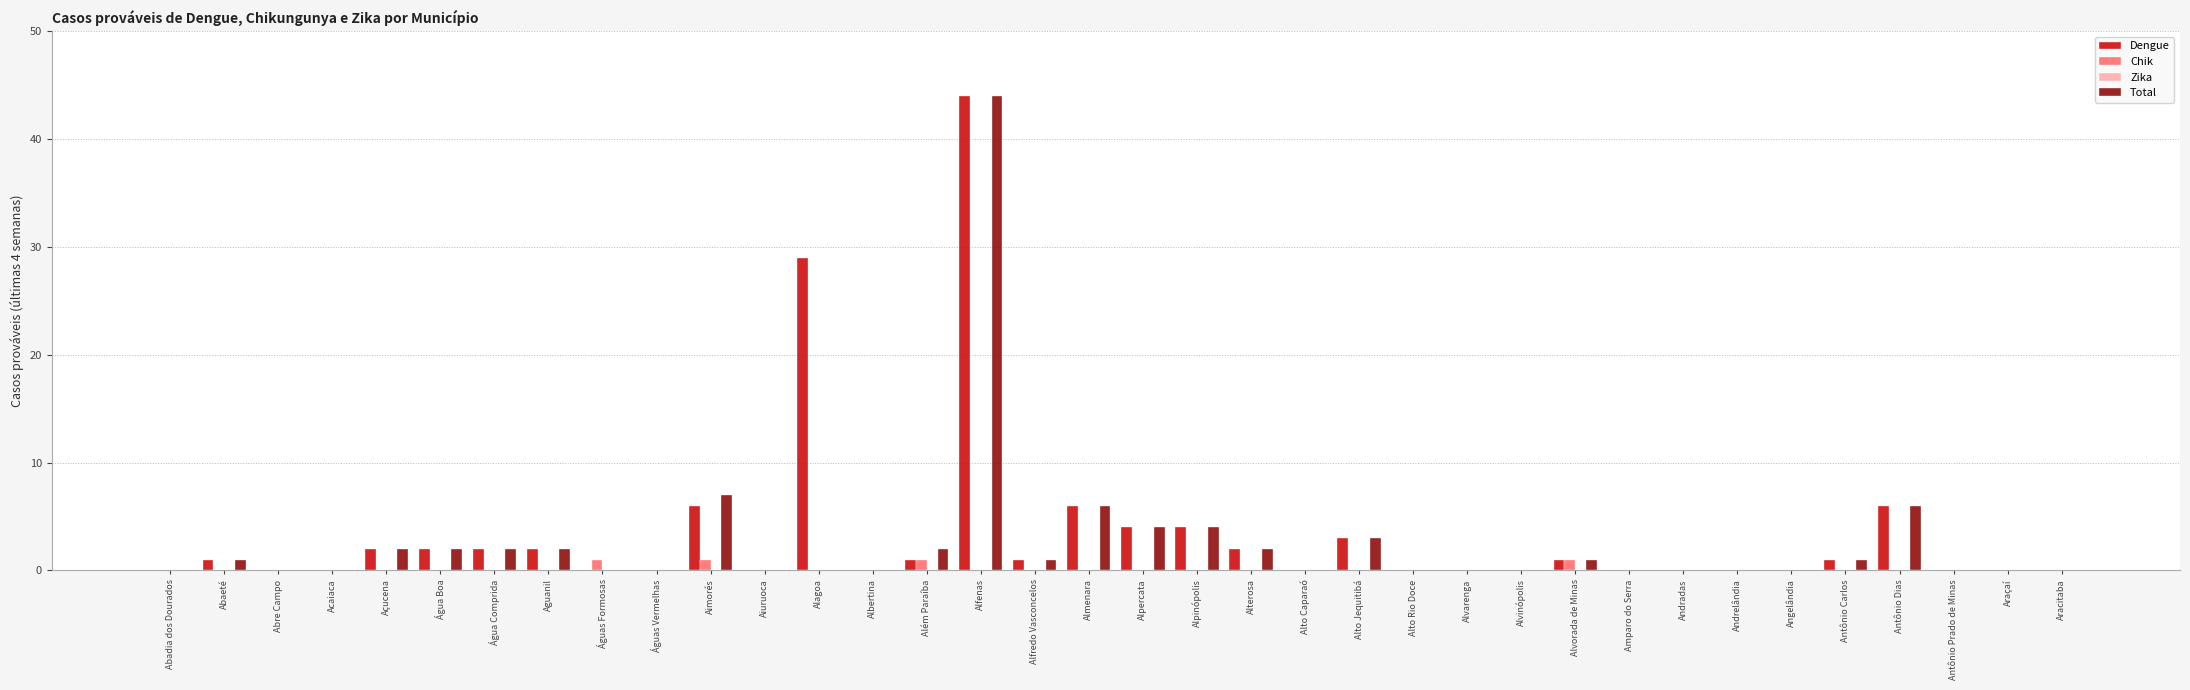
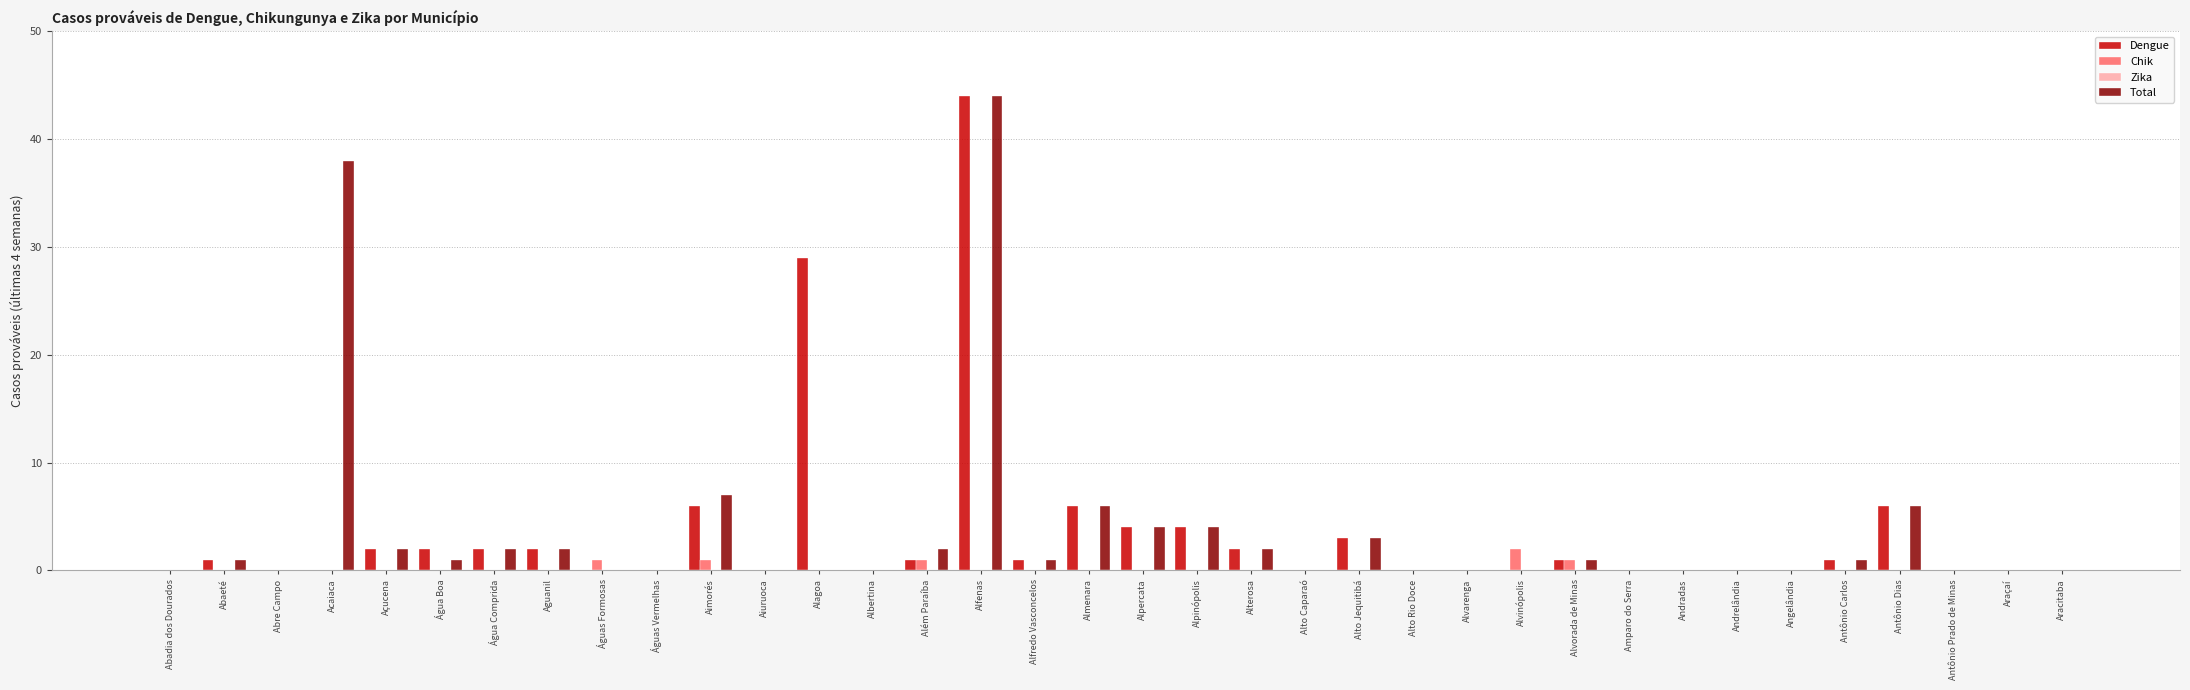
  {
    "Dengue": {
      "Abadia dos Dourados": 0,
      "Abaeté": 1,
      "Abre Campo": 0,
      "Acaiaca": 0,
      "Açucena": 2,
      "Água Boa": 2,
      "Água Comprida": 2,
      "Aguanil": 2,
      "Águas Formosas": 0,
      "Águas Vermelhas": 0,
      "Aimorés": 6,
      "Aiuruoca": 0,
      "Alagoa": 29,
      "Albertina": 0,
      "Além Paraíba": 1,
      "Alfenas": 44,
      "Alfredo Vasconcelos": 1,
      "Almenara": 6,
      "Alpercata": 4,
      "Alpinópolis": 4,
      "Alterosa": 2,
      "Alto Caparaó": 0,
      "Alto Jequitibá": 3,
      "Alto Rio Doce": 0,
      "Alvarenga": 0,
      "Alvinópolis": 0,
      "Alvorada de Minas": 1,
      "Amparo do Serra": 0,
      "Andradas": 0,
      "Andrelândia": 0,
      "Angelândia": 0,
      "Antônio Carlos": 1,
      "Antônio Dias": 6,
      "Antônio Prado de Minas": 0,
      "Araçaí": 0,
      "Aracitaba": 0
    },
    "Chik": {
      "Abadia dos Dourados": 0,
      "Abaeté": 0,
      "Abre Campo": 0,
      "Acaiaca": 0,
      "Açucena": 0,
      "Água Boa": 0,
      "Água Comprida": 0,
      "Aguanil": 0,
      "Águas Formosas": 1,
      "Águas Vermelhas": 0,
      "Aimorés": 1,
      "Aiuruoca": 0,
      "Alagoa": 0,
      "Albertina": 0,
      "Além Paraíba": 1,
      "Alfenas": 0,
      "Alfredo Vasconcelos": 0,
      "Almenara": 0,
      "Alpercata": 0,
      "Alpinópolis": 0,
      "Alterosa": 0,
      "Alto Caparaó": 0,
      "Alto Jequitibá": 0,
      "Alto Rio Doce": 0,
      "Alvarenga": 0,
-     "Alvinópolis": 0,
+     "Alvinópolis": 2,
      "Alvorada de Minas": 1,
      "Amparo do Serra": 0,
      "Andradas": 0,
      "Andrelândia": 0,
      "Angelândia": 0,
      "Antônio Carlos": 0,
      "Antônio Dias": 0,
      "Antônio Prado de Minas": 0,
      "Araçaí": 0,
      "Aracitaba": 0
    },
    "Zika": {
      "Abadia dos Dourados": 0,
      "Abaeté": 0,
      "Abre Campo": 0,
      "Acaiaca": 0,
      "Açucena": 0,
      "Água Boa": 0,
      "Água Comprida": 0,
      "Aguanil": 0,
      "Águas Formosas": 0,
      "Águas Vermelhas": 0,
      "Aimorés": 0,
      "Aiuruoca": 0,
      "Alagoa": 0,
      "Albertina": 0,
      "Além Paraíba": 0,
      "Alfenas": 0,
      "Alfredo Vasconcelos": 0,
      "Almenara": 0,
      "Alpercata": 0,
      "Alpinópolis": 0,
      "Alterosa": 0,
      "Alto Caparaó": 0,
      "Alto Jequitibá": 0,
      "Alto Rio Doce": 0,
      "Alvarenga": 0,
      "Alvinópolis": 0,
      "Alvorada de Minas": 0,
      "Amparo do Serra": 0,
      "Andradas": 0,
      "Andrelândia": 0,
      "Angelândia": 0,
      "Antônio Carlos": 0,
      "Antônio Dias": 0,
      "Antônio Prado de Minas": 0,
      "Araçaí": 0,
      "Aracitaba": 0
    },
    "Total": {
      "Abadia dos Dourados": 0,
      "Abaeté": 1,
      "Abre Campo": 0,
-     "Acaiaca": 0,
+     "Acaiaca": 38,
      "Açucena": 2,
-     "Água Boa": 2,
+     "Água Boa": 1,
      "Água Comprida": 2,
      "Aguanil": 2,
      "Águas Formosas": 0,
      "Águas Vermelhas": 0,
      "Aimorés": 7,
      "Aiuruoca": 0,
      "Alagoa": 0,
      "Albertina": 0,
      "Além Paraíba": 2,
      "Alfenas": 44,
      "Alfredo Vasconcelos": 1,
      "Almenara": 6,
      "Alpercata": 4,
      "Alpinópolis": 4,
      "Alterosa": 2,
      "Alto Caparaó": 0,
      "Alto Jequitibá": 3,
      "Alto Rio Doce": 0,
      "Alvarenga": 0,
      "Alvinópolis": 0,
      "Alvorada de Minas": 1,
      "Amparo do Serra": 0,
      "Andradas": 0,
      "Andrelândia": 0,
      "Angelândia": 0,
      "Antônio Carlos": 1,
      "Antônio Dias": 6,
      "Antônio Prado de Minas": 0,
      "Araçaí": 0,
      "Aracitaba": 0
    }
  }
